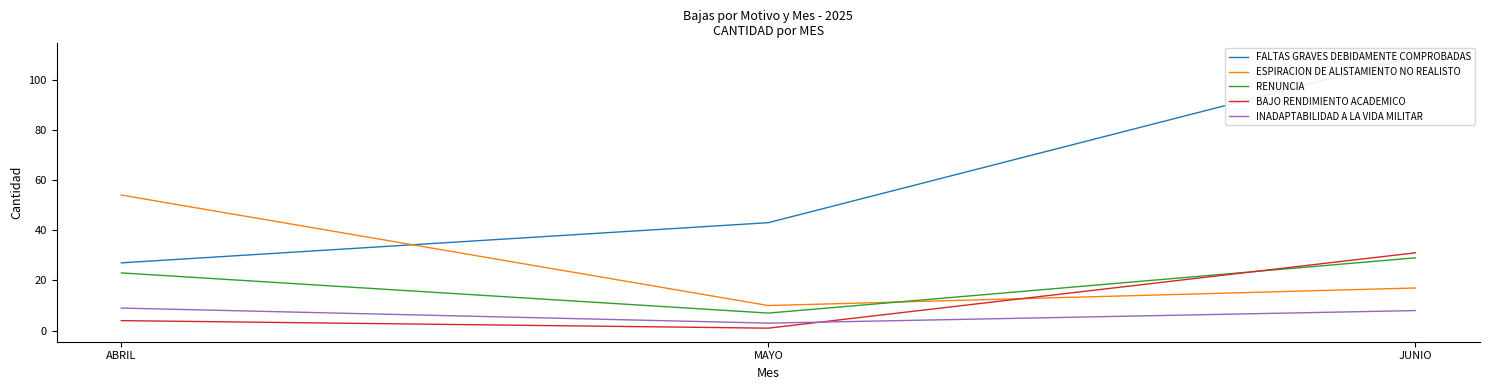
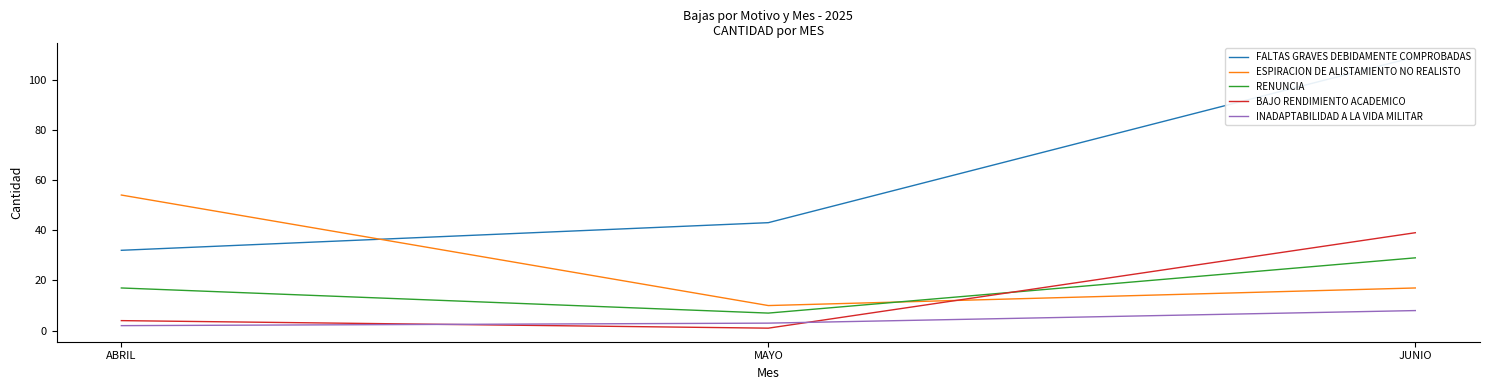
  {
    "FALTAS GRAVES DEBIDAMENTE COMPROBADAS": {
-     "ABRIL": 27,
+     "ABRIL": 32,
      "MAYO": 43
    },
    "ESPIRACION DE ALISTAMIENTO NO REALISTO": {
      "ABRIL": 54,
      "MAYO": 10,
      "JUNIO": 17
    },
    "RENUNCIA": {
-     "ABRIL": 23,
+     "ABRIL": 17,
      "MAYO": 7,
      "JUNIO": 29
    },
    "BAJO RENDIMIENTO ACADEMICO": {
      "ABRIL": 4,
      "MAYO": 1,
-     "JUNIO": 31
+     "JUNIO": 39
    },
    "INADAPTABILIDAD A LA VIDA MILITAR": {
-     "ABRIL": 9,
+     "ABRIL": 2,
      "MAYO": 3,
      "JUNIO": 8
    }
  }
